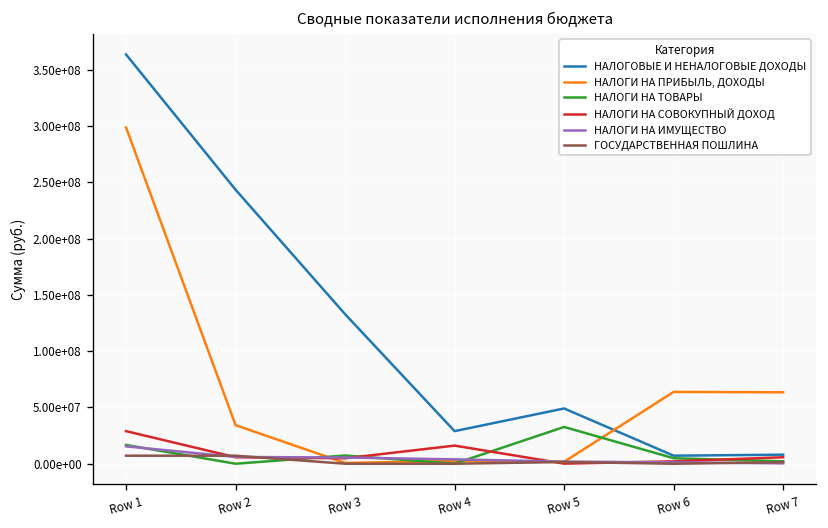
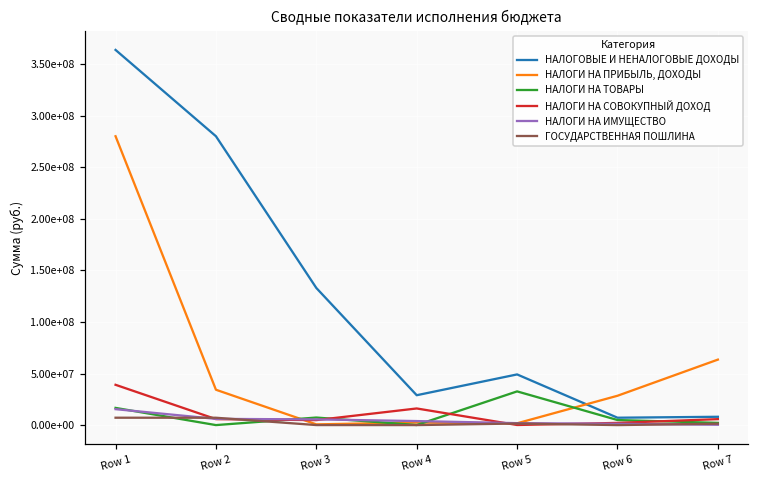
  {
    "НАЛОГОВЫЕ И НЕНАЛОГОВЫЕ ДОХОДЫ": {
      "Row 1": 360000000,
-     "Row 2": 240000000,
+     "Row 2": 280000000,
      "Row 3": 130000000,
      "Row 4": 30000000,
      "Row 5": 50000000
    },
    "НАЛОГИ НА ПРИБЫЛЬ, ДОХОДЫ": {
-     "Row 1": 300000000,
+     "Row 1": 280000000,
      "Row 2": 30000000,
-     "Row 6": 60000000,
+     "Row 6": 30000000,
      "Row 7": 60000000
    },
    "НАЛОГИ НА ТОВАРЫ": {
      "Row 2": 0,
      "Row 5": 30000000
    },
    "НАЛОГИ НА СОВОКУПНЫЙ ДОХОД": {
-     "Row 1": 30000000,
+     "Row 1": 40000000,
      "Row 4": 20000000
    },
    "ГОСУДАРСТВЕННАЯ ПОШЛИНА": {
      "Row 1": 10000000
    }
  }
